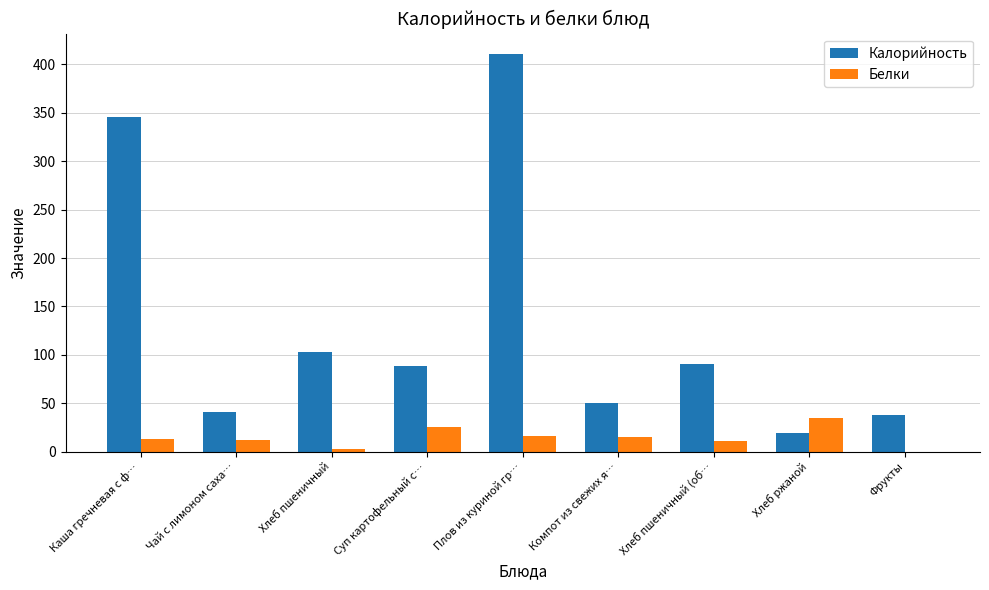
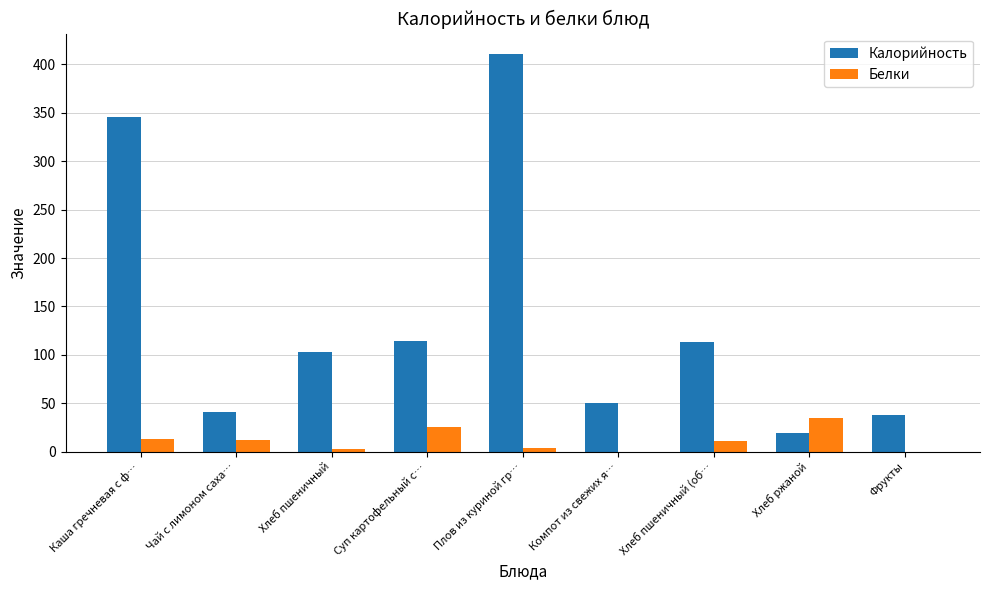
  {
    "Калорийность": {
      "Каша гречневая с ф…": 350,
      "Чай с лимоном саха…": 40,
      "Хлеб пшеничный": 100,
-     "Суп картофельный с…": 90,
+     "Суп картофельный с…": 110,
      "Плов из куриной гр…": 410,
      "Компот из свежих я…": 50,
-     "Хлеб пшеничный (об…": 90,
+     "Хлеб пшеничный (об…": 110,
      "Хлеб ржаной": 20,
      "Фрукты": 40
    },
    "Белки": {
      "Каша гречневая с ф…": 10,
      "Чай с лимоном саха…": 10,
      "Хлеб пшеничный": 0,
      "Суп картофельный с…": 30,
-     "Плов из куриной гр…": 20,
-     "Компот из свежих я…": 20,
+     "Плов из куриной гр…": 0,
+     "Компот из свежих я…": 0,
      "Хлеб пшеничный (об…": 10,
      "Хлеб ржаной": 40
    }
  }
